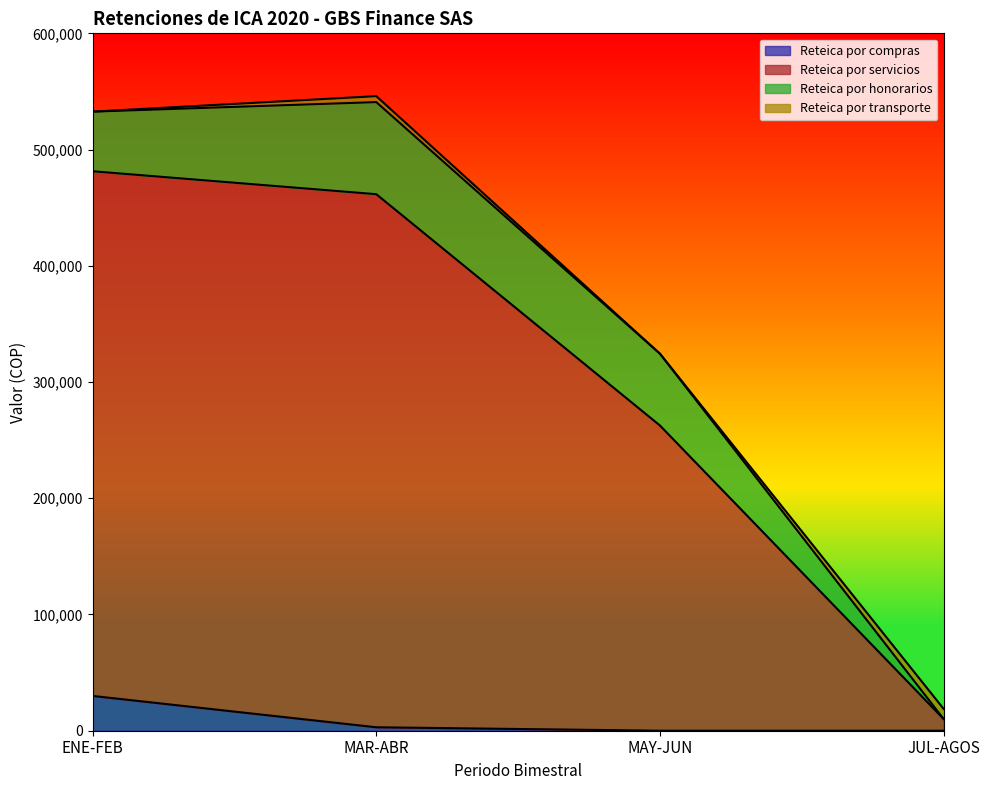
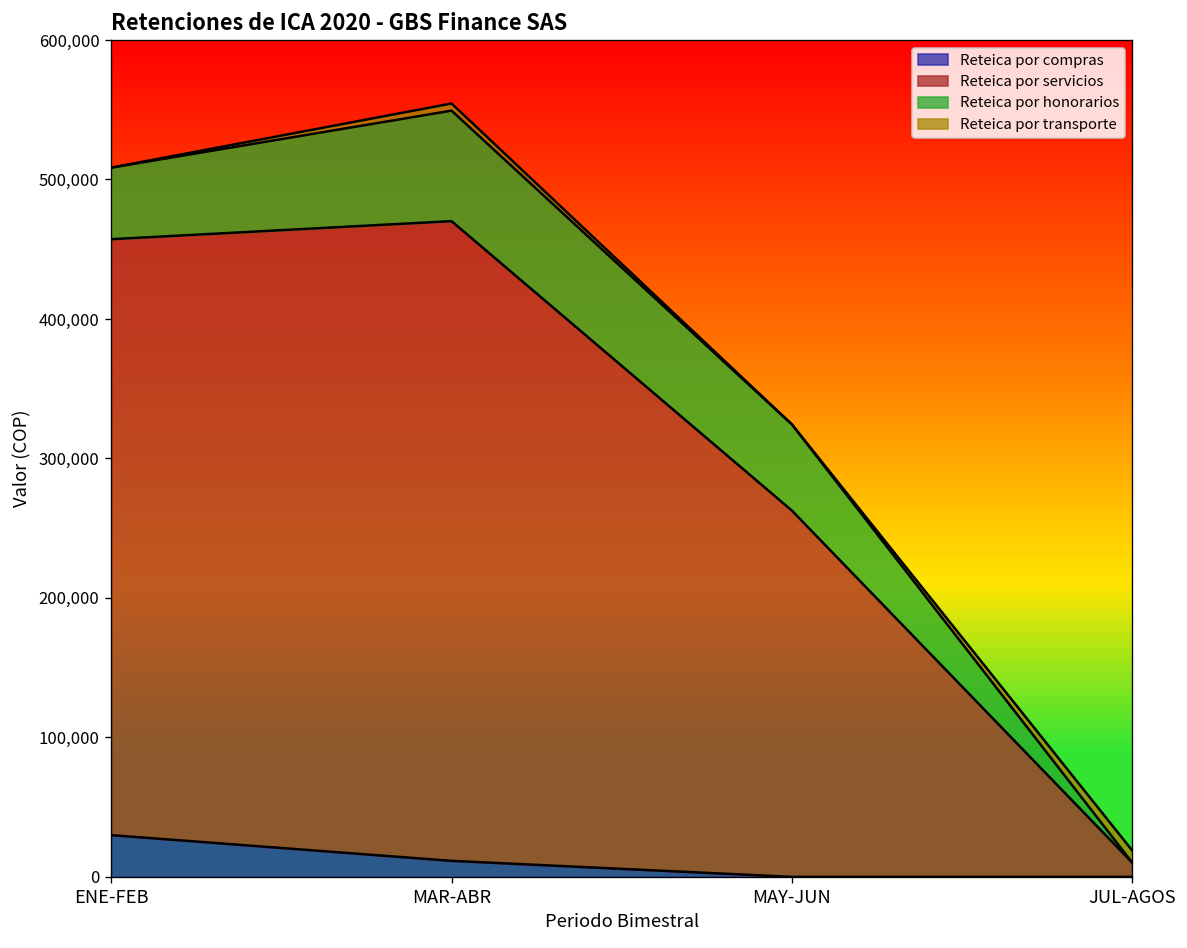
  {
    "Reteica por compras": {
      "ENE-FEB": "30,000",
-     "MAR-ABR": "3,000",
+     "MAR-ABR": "11,000",
      "MAY-JUN": "0",
      "JUL-AGOS": "0"
    },
    "Reteica por servicios": {
-     "ENE-FEB": "451,000",
+     "ENE-FEB": "427,000",
      "MAR-ABR": "459,000",
      "MAY-JUN": "263,000"
    },
    "Reteica por honorarios": {
      "MAR-ABR": "79,000"
    },
    "Reteica por transporte": {
      "MAR-ABR": "5,000",
      "JUL-AGOS": "9,000"
    }
  }
